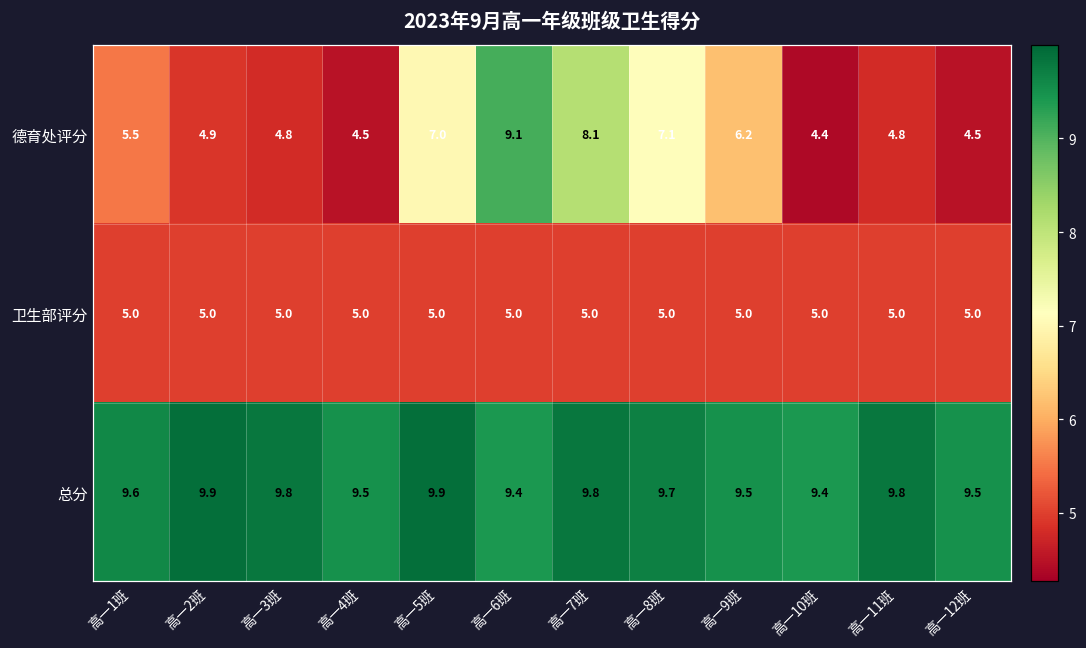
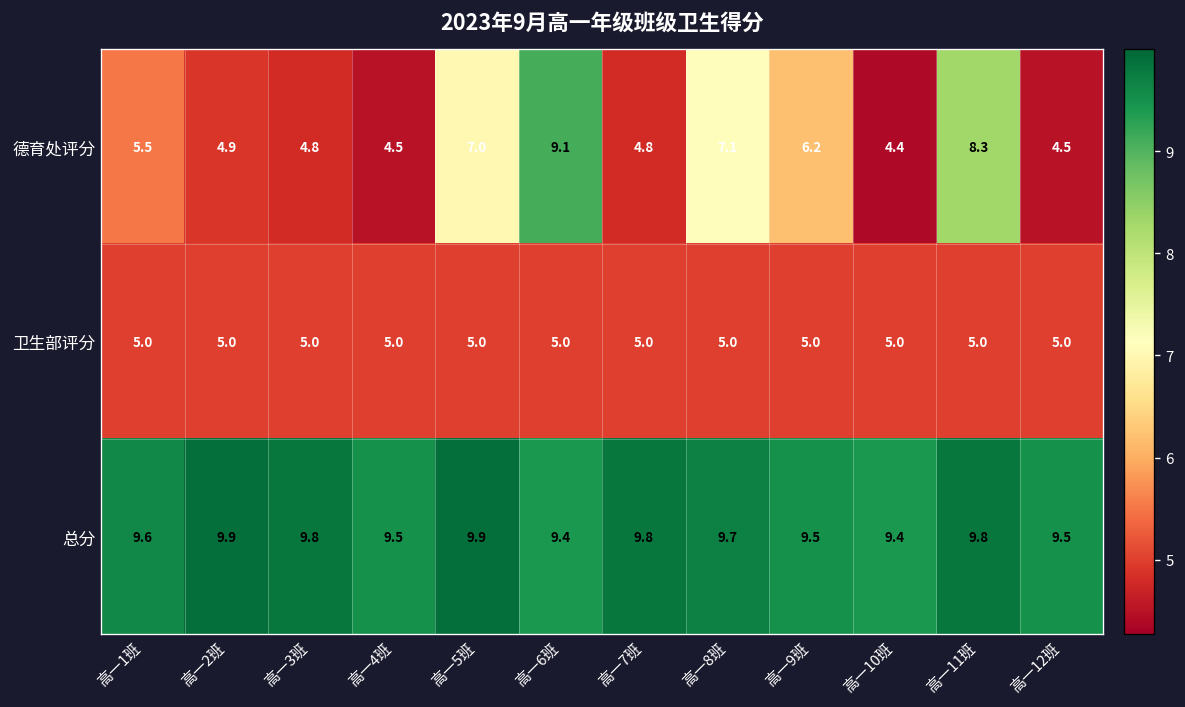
  {
    "德育处评分": {
      "高一1班": 5.5,
      "高一2班": 4.9,
      "高一3班": 4.8,
      "高一4班": 4.5,
      "高一5班": 7.0,
      "高一6班": 9.1,
-     "高一7班": 8.1,
+     "高一7班": 4.8,
      "高一8班": 7.1,
      "高一9班": 6.2,
      "高一10班": 4.4,
-     "高一11班": 4.8,
+     "高一11班": 8.3,
      "高一12班": 4.5
    },
    "卫生部评分": {
      "高一1班": 5.0,
      "高一2班": 5.0,
      "高一3班": 5.0,
      "高一4班": 5.0,
      "高一5班": 5.0,
      "高一6班": 5.0,
      "高一7班": 5.0,
      "高一8班": 5.0,
      "高一9班": 5.0,
      "高一10班": 5.0,
      "高一11班": 5.0,
      "高一12班": 5.0
    },
    "总分": {
      "高一1班": 9.6,
      "高一2班": 9.9,
      "高一3班": 9.8,
      "高一4班": 9.5,
      "高一5班": 9.9,
      "高一6班": 9.4,
      "高一7班": 9.8,
      "高一8班": 9.7,
      "高一9班": 9.5,
      "高一10班": 9.4,
      "高一11班": 9.8,
      "高一12班": 9.5
    }
  }
